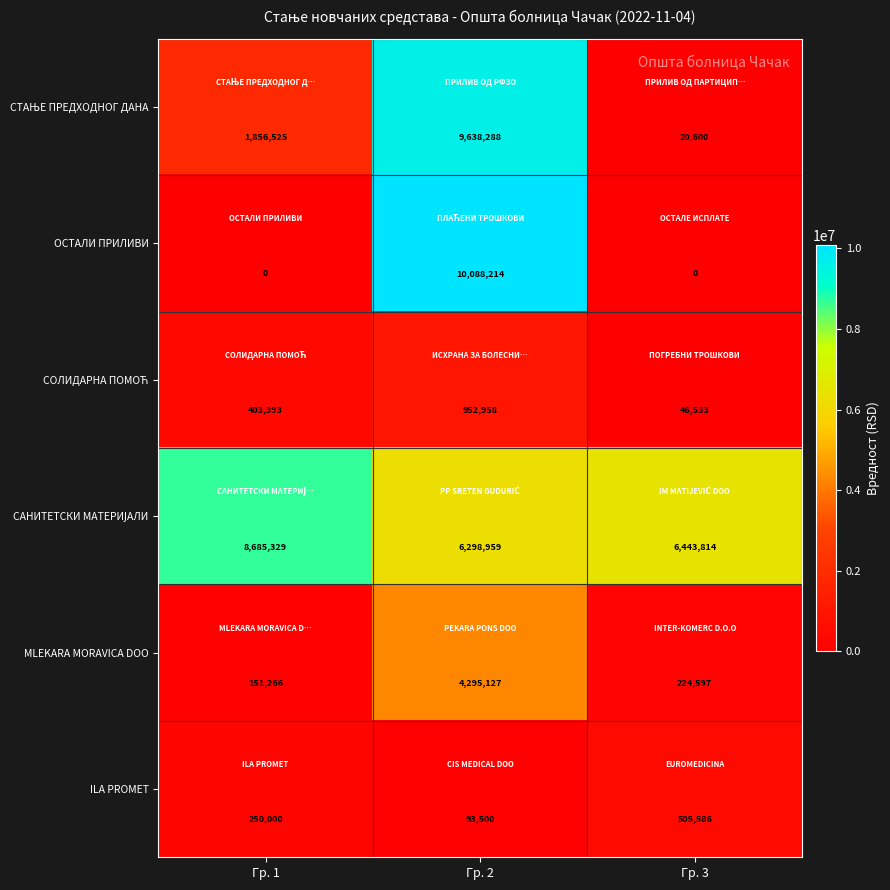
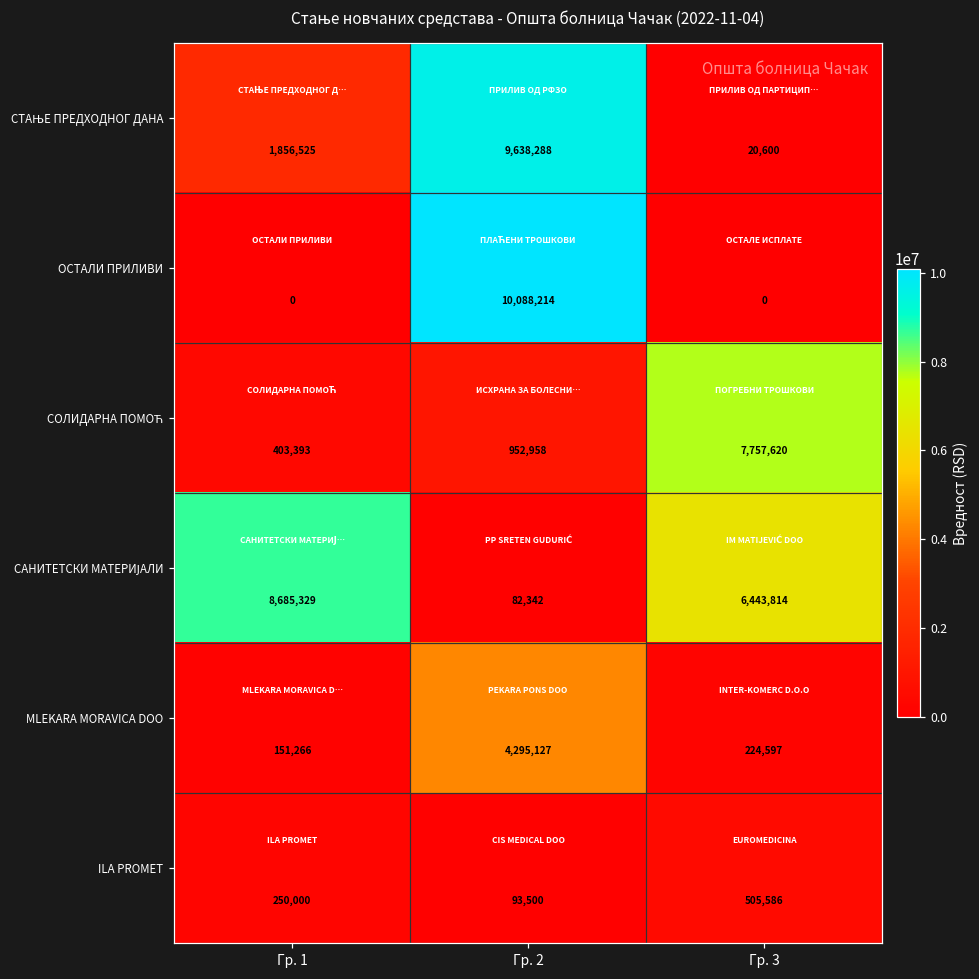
  {
    "СОЛИДАРНА ПОМОЋ": {
-     "Гр. 3": "46,533"
+     "Гр. 3": "7,757,620"
    },
    "САНИТЕТСКИ МАТЕРИЈАЛИ": {
-     "Гр. 2": "6,298,959"
+     "Гр. 2": "82,342"
    }
  }
